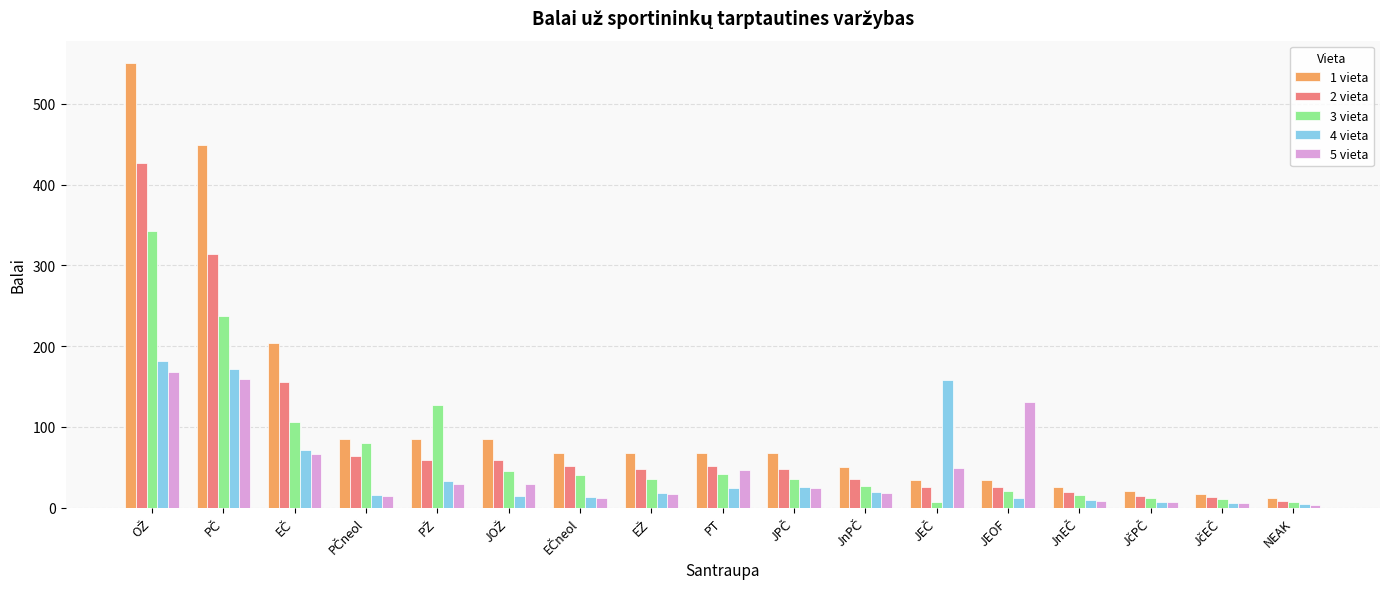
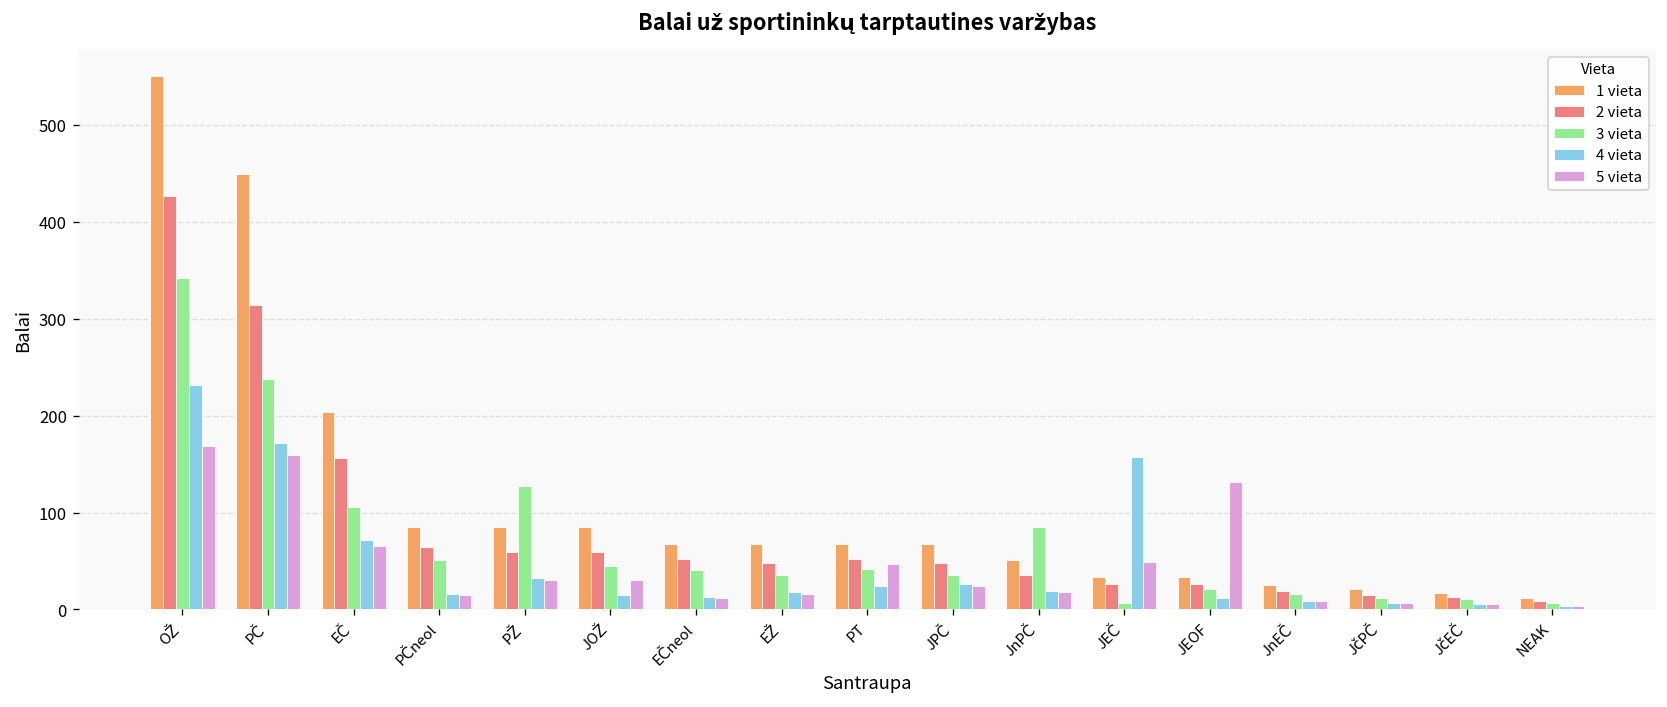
  {
    "3 vieta": {
      "OŽ": 340,
      "PČ": 240,
      "EČ": 110,
-     "PČneol": 80,
+     "PČneol": 50,
      "PŽ": 130,
      "JOŽ": 50,
      "EČneol": 40,
      "EŽ": 40,
      "PT": 40,
      "JPČ": 40,
-     "JnPČ": 30,
+     "JnPČ": 90,
      "JEČ": 10,
      "JEOF": 20,
      "JnEČ": 20,
      "JčPČ": 10,
      "JčEČ": 10,
      "NEAK": 10
    },
    "4 vieta": {
-     "OŽ": 180,
+     "OŽ": 230,
      "PČ": 170,
      "EČ": 70,
      "PČneol": 20,
      "PŽ": 30,
      "JOŽ": 20,
      "EČneol": 10,
      "EŽ": 20,
      "PT": 20,
      "JPČ": 30,
      "JnPČ": 20,
      "JEČ": 160,
      "JEOF": 10,
      "JnEČ": 10,
      "JčPČ": 10,
      "JčEČ": 10,
      "NEAK": 0
    },
    "5 vieta": {
      "OŽ": 170,
      "PČ": 160,
      "EČ": 70,
      "PČneol": 20,
      "PŽ": 30,
      "JOŽ": 30,
      "EČneol": 10,
      "EŽ": 20,
      "PT": 50,
      "JPČ": 20,
      "JnPČ": 20,
      "JEČ": 50,
      "JEOF": 130,
      "JnEČ": 10,
      "JčPČ": 10,
      "JčEČ": 10,
      "NEAK": 0
    }
  }
